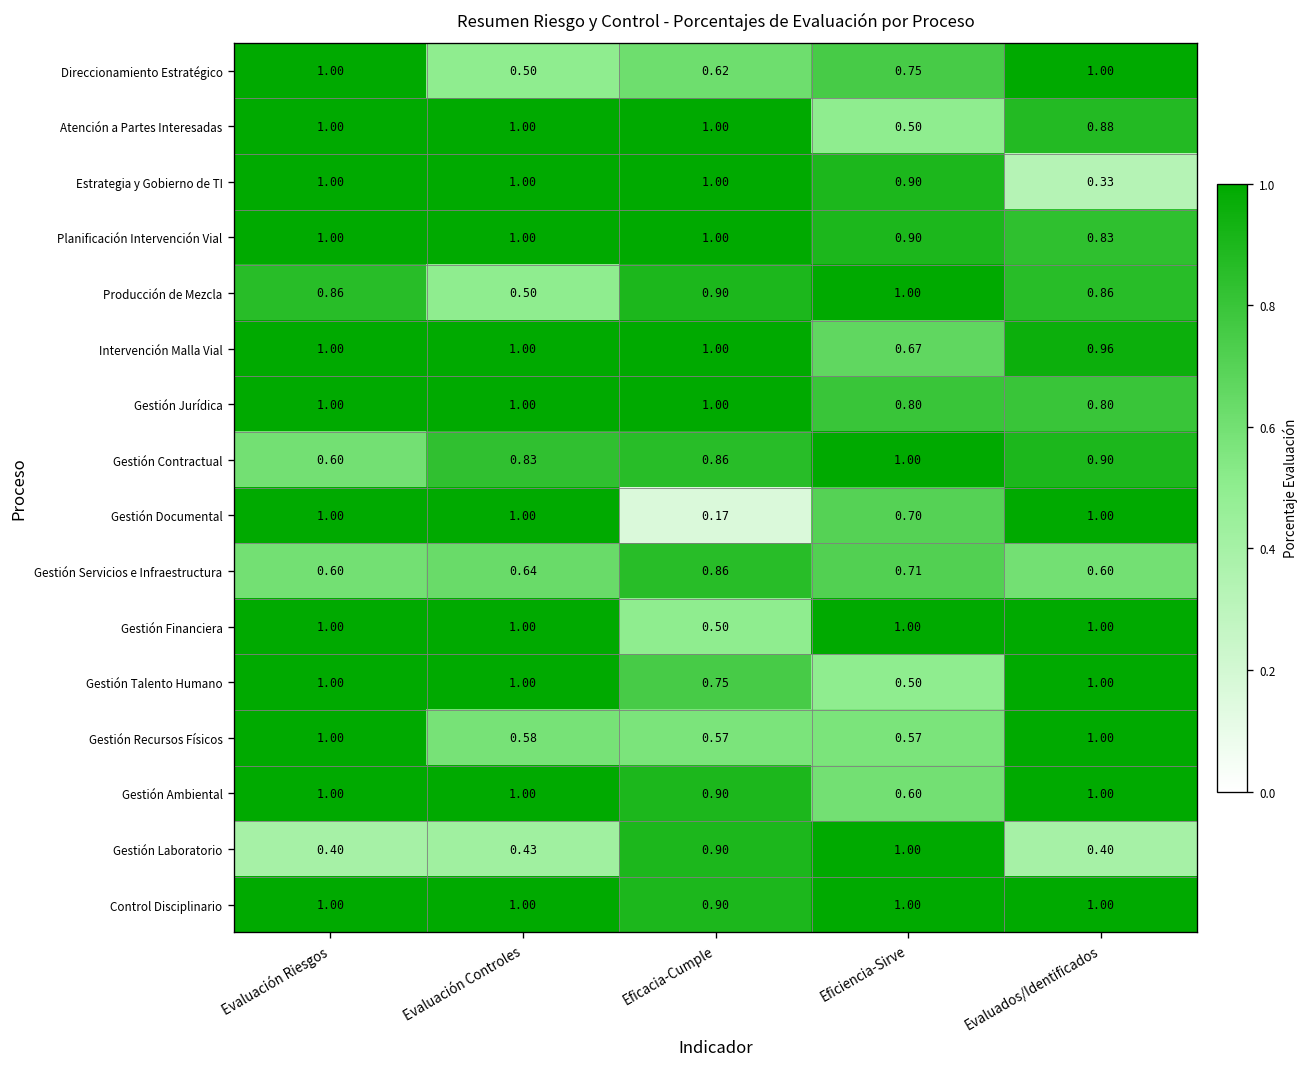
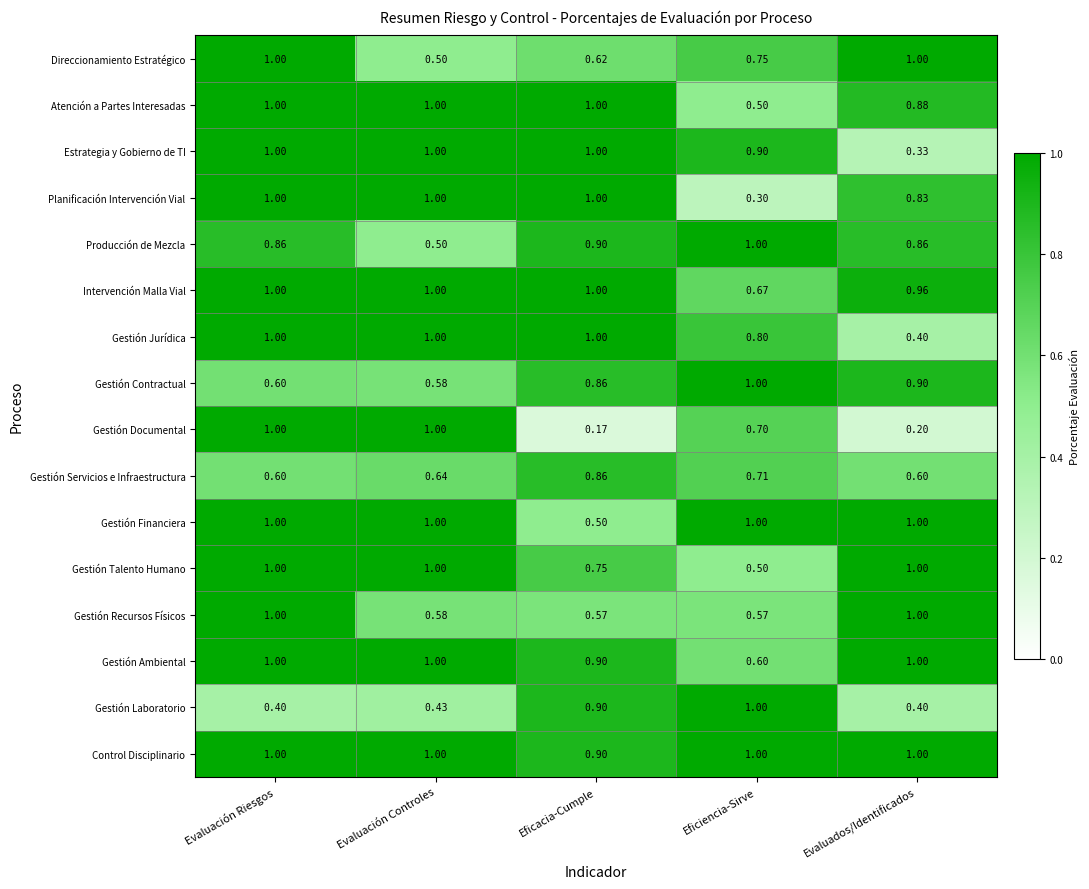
  {
    "Direccionamiento Estratégico": {
      "Evaluación Riesgos": 1.00,
      "Evaluación Controles": 0.50,
      "Eficacia-Cumple": 0.62,
      "Eficiencia-Sirve": 0.75,
      "Evaluados/Identificados": 1.00
    },
    "Atención a Partes Interesadas": {
      "Evaluación Riesgos": 1.00,
      "Evaluación Controles": 1.00,
      "Eficacia-Cumple": 1.00,
      "Eficiencia-Sirve": 0.50,
      "Evaluados/Identificados": 0.88
    },
    "Estrategia y Gobierno de TI": {
      "Evaluación Riesgos": 1.00,
      "Evaluación Controles": 1.00,
      "Eficacia-Cumple": 1.00,
      "Eficiencia-Sirve": 0.90,
      "Evaluados/Identificados": 0.33
    },
    "Planificación Intervención Vial": {
      "Evaluación Riesgos": 1.00,
      "Evaluación Controles": 1.00,
      "Eficacia-Cumple": 1.00,
-     "Eficiencia-Sirve": 0.90,
+     "Eficiencia-Sirve": 0.30,
      "Evaluados/Identificados": 0.83
    },
    "Producción de Mezcla": {
      "Evaluación Riesgos": 0.86,
      "Evaluación Controles": 0.50,
      "Eficacia-Cumple": 0.90,
      "Eficiencia-Sirve": 1.00,
      "Evaluados/Identificados": 0.86
    },
    "Intervención Malla Vial": {
      "Evaluación Riesgos": 1.00,
      "Evaluación Controles": 1.00,
      "Eficacia-Cumple": 1.00,
      "Eficiencia-Sirve": 0.67,
      "Evaluados/Identificados": 0.96
    },
    "Gestión Jurídica": {
      "Evaluación Riesgos": 1.00,
      "Evaluación Controles": 1.00,
      "Eficacia-Cumple": 1.00,
      "Eficiencia-Sirve": 0.80,
-     "Evaluados/Identificados": 0.80
+     "Evaluados/Identificados": 0.40
    },
    "Gestión Contractual": {
      "Evaluación Riesgos": 0.60,
-     "Evaluación Controles": 0.83,
+     "Evaluación Controles": 0.58,
      "Eficacia-Cumple": 0.86,
      "Eficiencia-Sirve": 1.00,
      "Evaluados/Identificados": 0.90
    },
    "Gestión Documental": {
      "Evaluación Riesgos": 1.00,
      "Evaluación Controles": 1.00,
      "Eficacia-Cumple": 0.17,
      "Eficiencia-Sirve": 0.70,
-     "Evaluados/Identificados": 1.00
+     "Evaluados/Identificados": 0.20
    },
    "Gestión Servicios e Infraestructura": {
      "Evaluación Riesgos": 0.60,
      "Evaluación Controles": 0.64,
      "Eficacia-Cumple": 0.86,
      "Eficiencia-Sirve": 0.71,
      "Evaluados/Identificados": 0.60
    },
    "Gestión Financiera": {
      "Evaluación Riesgos": 1.00,
      "Evaluación Controles": 1.00,
      "Eficacia-Cumple": 0.50,
      "Eficiencia-Sirve": 1.00,
      "Evaluados/Identificados": 1.00
    },
    "Gestión Talento Humano": {
      "Evaluación Riesgos": 1.00,
      "Evaluación Controles": 1.00,
      "Eficacia-Cumple": 0.75,
      "Eficiencia-Sirve": 0.50,
      "Evaluados/Identificados": 1.00
    },
    "Gestión Recursos Físicos": {
      "Evaluación Riesgos": 1.00,
      "Evaluación Controles": 0.58,
      "Eficacia-Cumple": 0.57,
      "Eficiencia-Sirve": 0.57,
      "Evaluados/Identificados": 1.00
    },
    "Gestión Ambiental": {
      "Evaluación Riesgos": 1.00,
      "Evaluación Controles": 1.00,
      "Eficacia-Cumple": 0.90,
      "Eficiencia-Sirve": 0.60,
      "Evaluados/Identificados": 1.00
    },
    "Gestión Laboratorio": {
      "Evaluación Riesgos": 0.40,
      "Evaluación Controles": 0.43,
      "Eficacia-Cumple": 0.90,
      "Eficiencia-Sirve": 1.00,
      "Evaluados/Identificados": 0.40
    },
    "Control Disciplinario": {
      "Evaluación Riesgos": 1.00,
      "Evaluación Controles": 1.00,
      "Eficacia-Cumple": 0.90,
      "Eficiencia-Sirve": 1.00,
      "Evaluados/Identificados": 1.00
    }
  }
